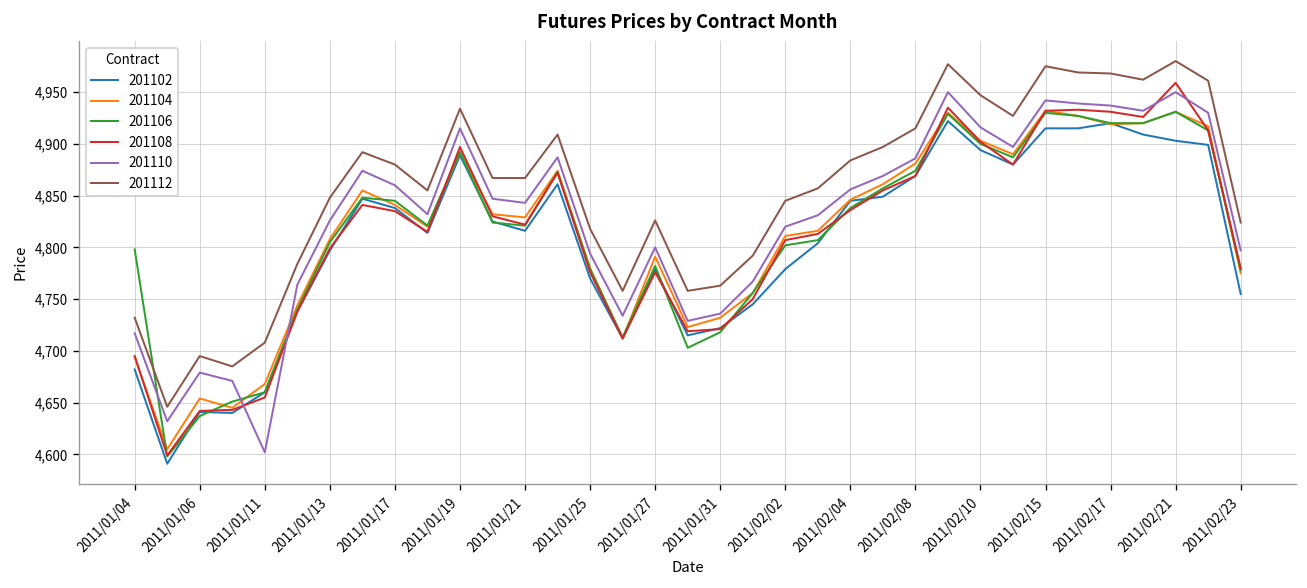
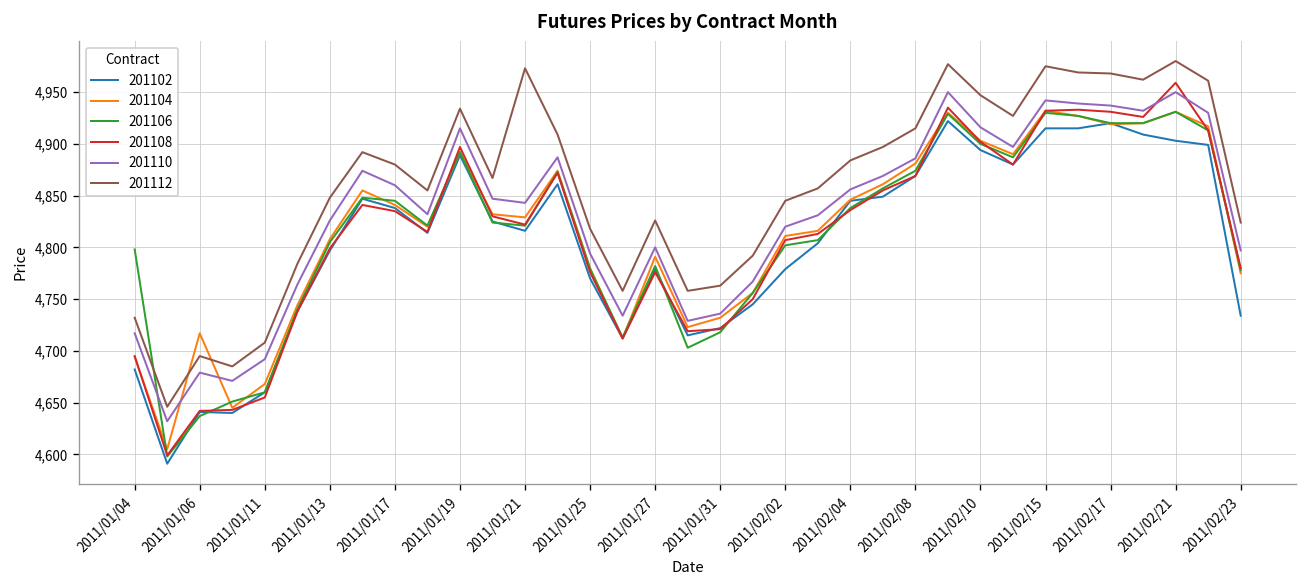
  {
    "201102": {
      "2011/01/04": "4,680",
      "2011/01/17": "4,840",
      "2011/01/19": "4,890",
      "2011/01/21": "4,820",
      "2011/01/25": "4,770",
      "2011/02/02": "4,780",
      "2011/02/10": "4,890",
      "2011/02/15": "4,920",
      "2011/02/21": "4,900",
-     "2011/02/23": "4,760"
+     "2011/02/23": "4,730"
    },
    "201104": {
-     "2011/01/06": "4,650",
+     "2011/01/06": "4,720",
      "2011/01/11": "4,670",
      "2011/01/13": "4,810",
      "2011/01/17": "4,840",
      "2011/01/21": "4,830",
      "2011/01/27": "4,790",
      "2011/01/31": "4,730",
      "2011/02/02": "4,810",
      "2011/02/08": "4,880",
      "2011/02/23": "4,780"
    },
    "201106": {
      "2011/01/04": "4,800",
      "2011/01/06": "4,640",
      "2011/01/13": "4,810",
      "2011/01/17": "4,850",
      "2011/01/27": "4,780",
      "2011/01/31": "4,720",
      "2011/02/02": "4,800",
      "2011/02/08": "4,870"
    },
    "201108": {
      "2011/01/11": "4,660",
      "2011/01/17": "4,840",
      "2011/01/19": "4,900",
      "2011/02/02": "4,810",
      "2011/02/17": "4,930",
      "2011/02/21": "4,960"
    },
    "201110": {
      "2011/01/04": "4,720",
      "2011/01/06": "4,680",
-     "2011/01/11": "4,600",
+     "2011/01/11": "4,690",
      "2011/01/13": "4,830",
      "2011/01/17": "4,860",
      "2011/01/19": "4,920",
      "2011/01/21": "4,840",
      "2011/01/25": "4,790",
      "2011/01/27": "4,800",
      "2011/01/31": "4,740",
      "2011/02/02": "4,820",
      "2011/02/04": "4,860",
      "2011/02/08": "4,890",
      "2011/02/10": "4,920",
      "2011/02/15": "4,940",
      "2011/02/17": "4,940",
      "2011/02/21": "4,950",
      "2011/02/23": "4,800"
    },
    "201112": {
      "2011/01/04": "4,730",
      "2011/01/06": "4,700",
      "2011/01/11": "4,710",
      "2011/01/13": "4,850",
      "2011/01/17": "4,880",
      "2011/01/19": "4,930",
-     "2011/01/21": "4,870",
+     "2011/01/21": "4,970",
      "2011/01/25": "4,820",
      "2011/01/27": "4,830",
      "2011/01/31": "4,760",
      "2011/02/02": "4,850",
      "2011/02/04": "4,880",
      "2011/02/08": "4,920",
      "2011/02/10": "4,950",
      "2011/02/15": "4,980",
      "2011/02/17": "4,970",
      "2011/02/21": "4,980",
      "2011/02/23": "4,820"
    }
  }
